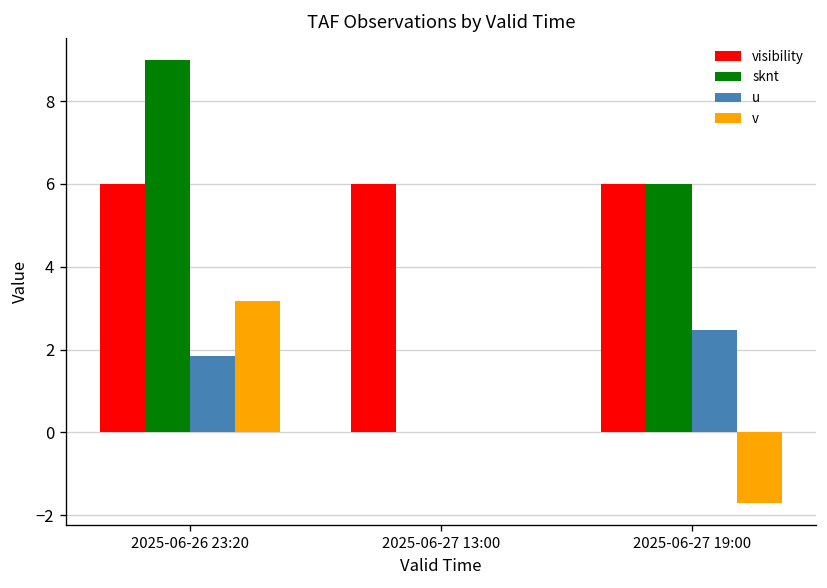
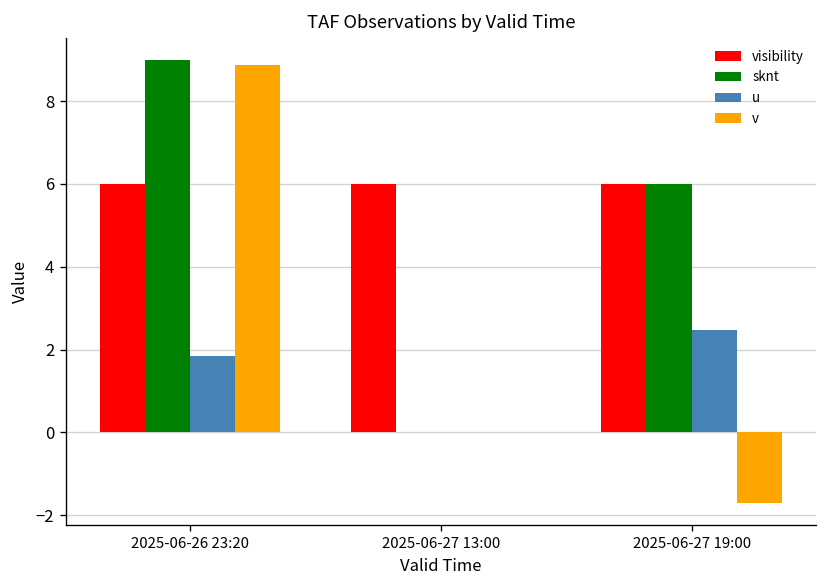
  {
    "visibility": {
      "2025-06-26 23:20": 6.0,
      "2025-06-27 13:00": 6.0,
      "2025-06-27 19:00": 6.0
    },
    "sknt": {
      "2025-06-26 23:20": 9.0,
      "2025-06-27 13:00": 0.0,
      "2025-06-27 19:00": 6.0
    },
    "u": {
      "2025-06-26 23:20": 1.8,
      "2025-06-27 13:00": 0.0,
      "2025-06-27 19:00": 2.5
    },
    "v": {
-     "2025-06-26 23:20": 3.2,
+     "2025-06-26 23:20": 8.9,
      "2025-06-27 13:00": 0.0,
      "2025-06-27 19:00": -1.7
    }
  }
